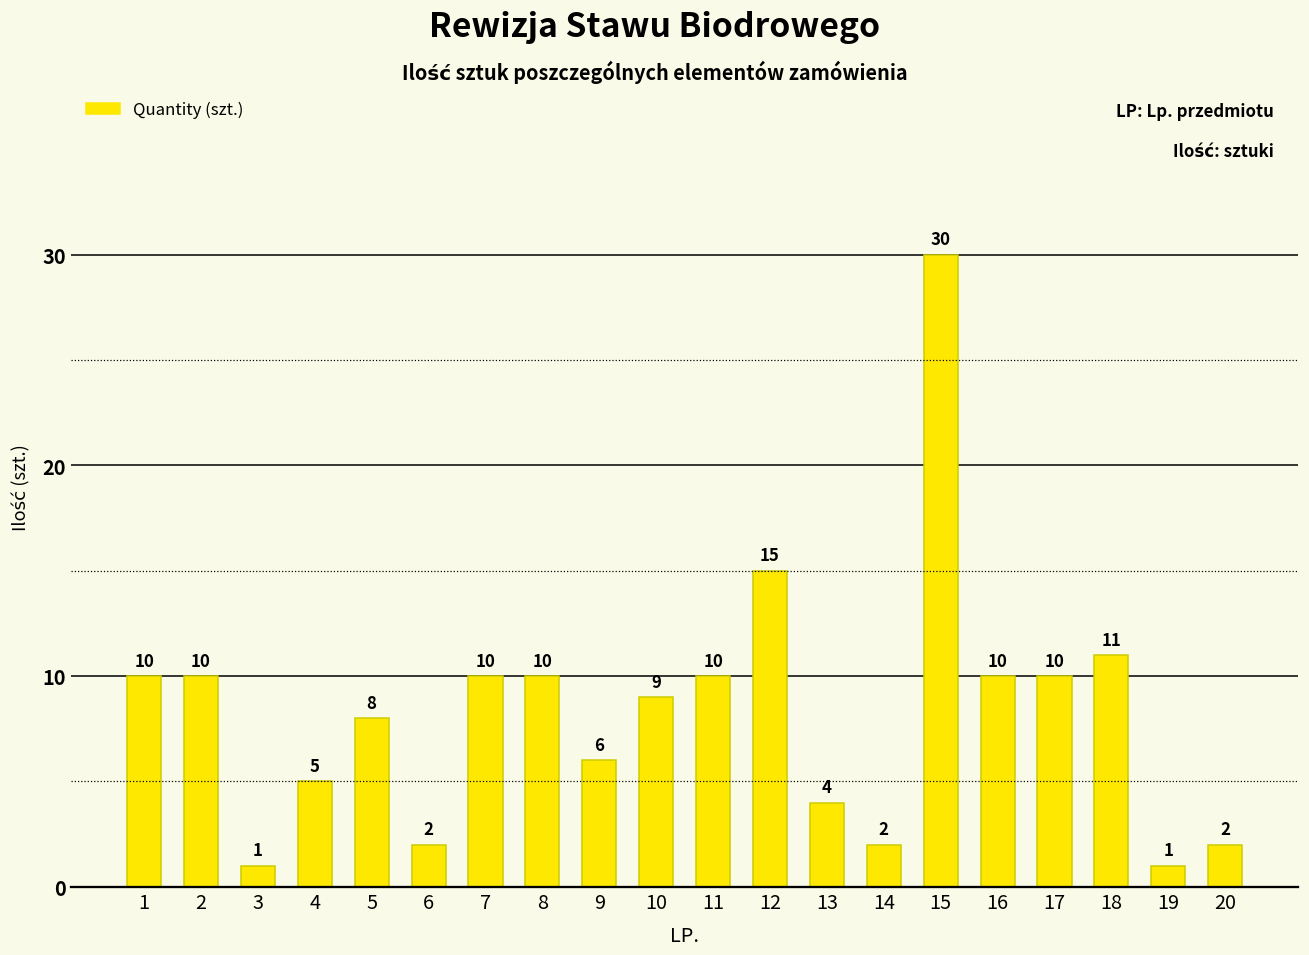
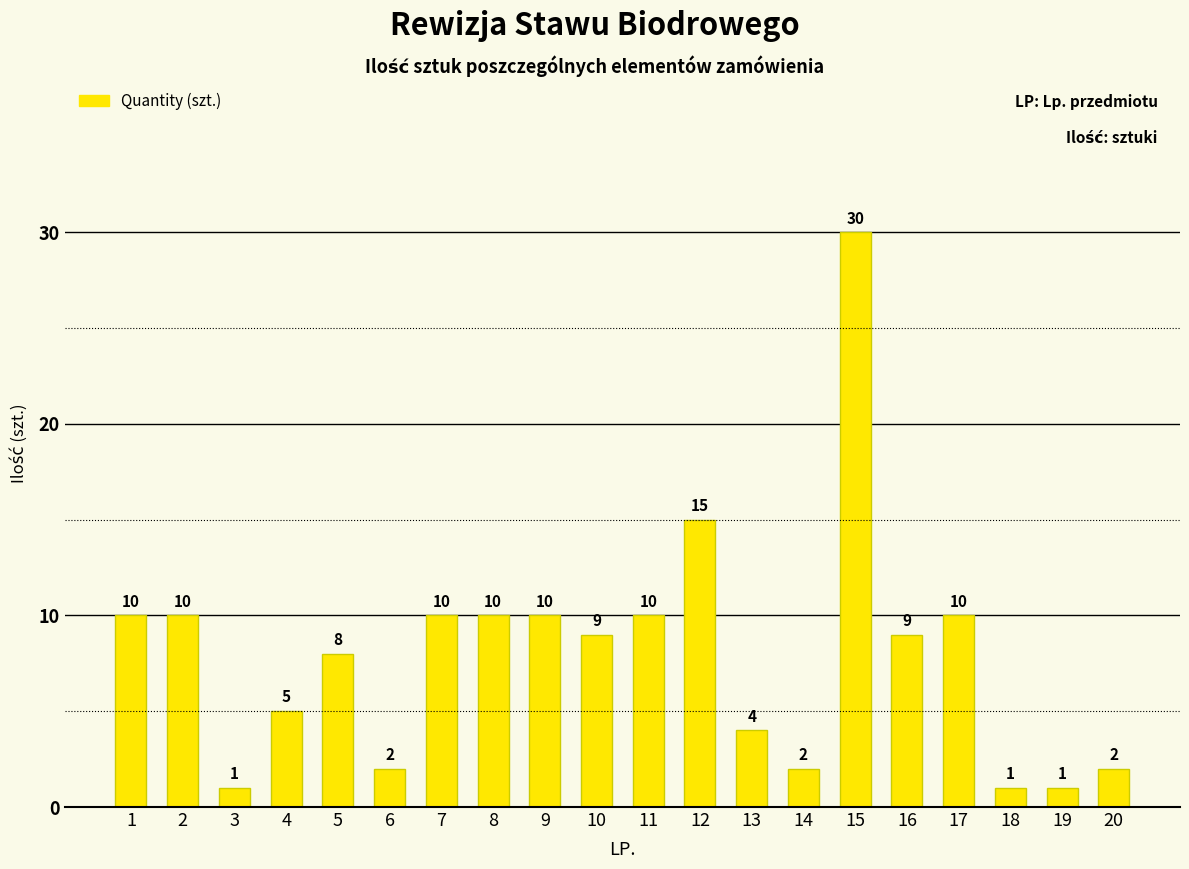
  {
    "1": 10,
    "2": 10,
    "3": 1,
    "4": 5,
    "5": 8,
    "6": 2,
    "7": 10,
    "8": 10,
-   "9": 6,
+   "9": 10,
    "10": 9,
    "11": 10,
    "12": 15,
    "13": 4,
    "14": 2,
    "15": 30,
-   "16": 10,
+   "16": 9,
    "17": 10,
-   "18": 11,
+   "18": 1,
    "19": 1,
    "20": 2
  }
